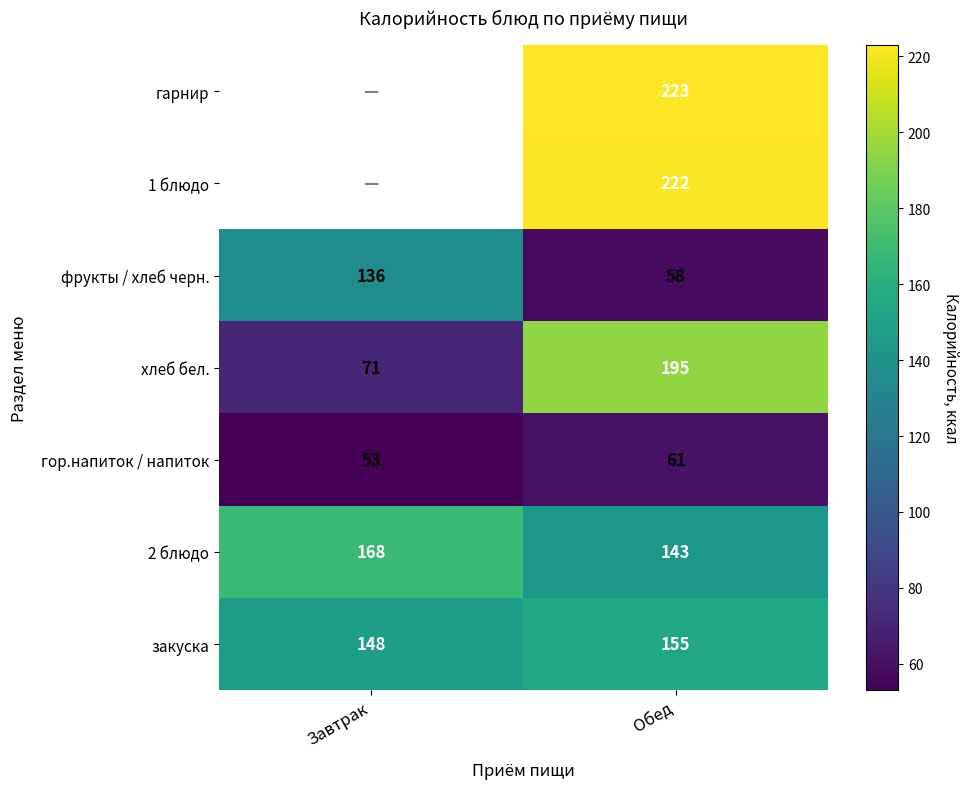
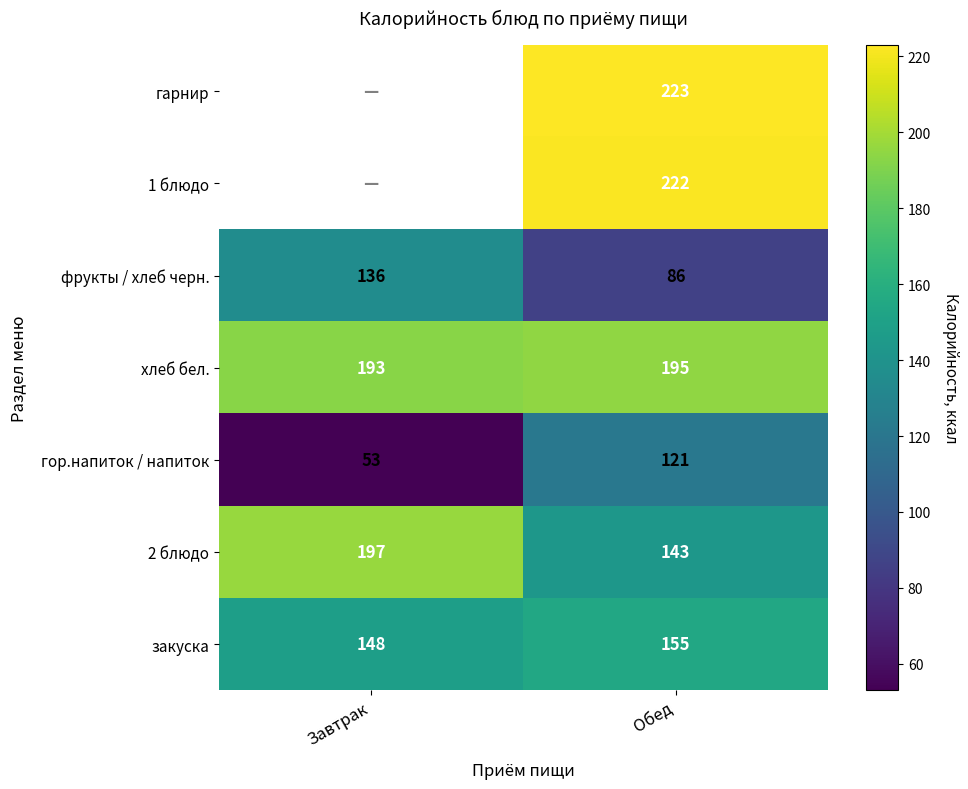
  {
    "гарнир": {
      "Обед": 223
    },
    "1 блюдо": {
      "Обед": 222
    },
    "фрукты / хлеб черн.": {
      "Завтрак": 136,
-     "Обед": 58
+     "Обед": 86
    },
    "хлеб бел.": {
-     "Завтрак": 71,
+     "Завтрак": 193,
      "Обед": 195
    },
    "гор.напиток / напиток": {
      "Завтрак": 53,
-     "Обед": 61
+     "Обед": 121
    },
    "2 блюдо": {
-     "Завтрак": 168,
+     "Завтрак": 197,
      "Обед": 143
    },
    "закуска": {
      "Завтрак": 148,
      "Обед": 155
    }
  }
